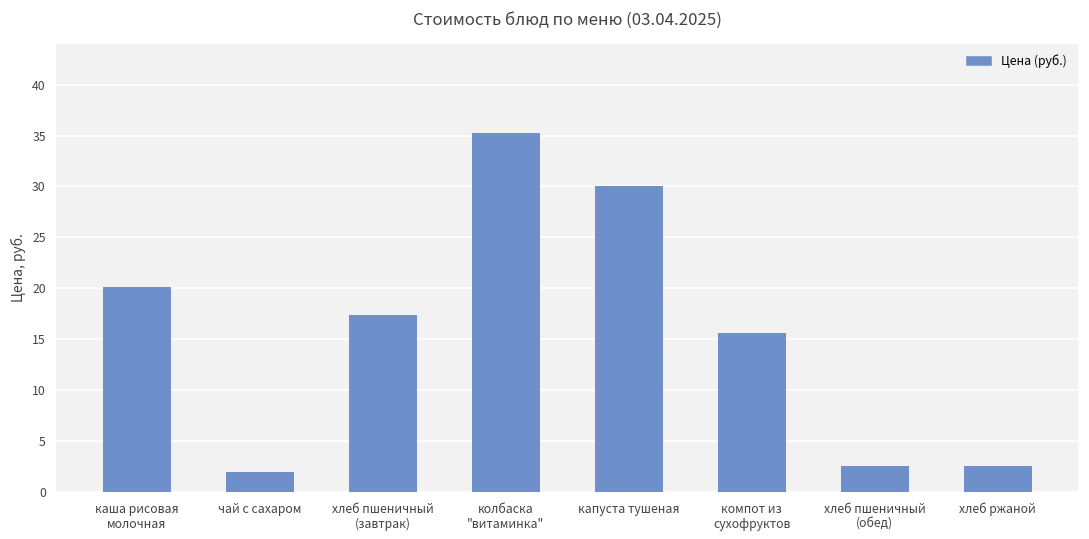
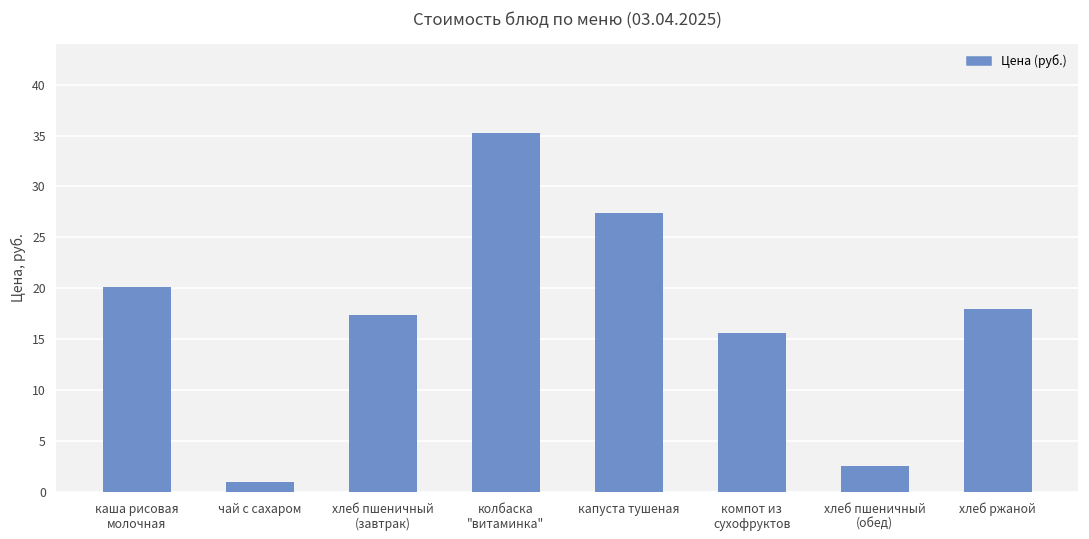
  {
    "каша рисовая молочная": 20,
-   "чай с сахаром": 2,
+   "чай с сахаром": 1,
    "хлеб пшеничный (завтрак)": 17,
    "колбаска \"витаминка\"": 35,
-   "капуста тушеная": 30,
+   "капуста тушеная": 27,
    "компот из сухофруктов": 16,
    "хлеб пшеничный (обед)": 3,
-   "хлеб ржаной": 3
+   "хлеб ржаной": 18
  }
